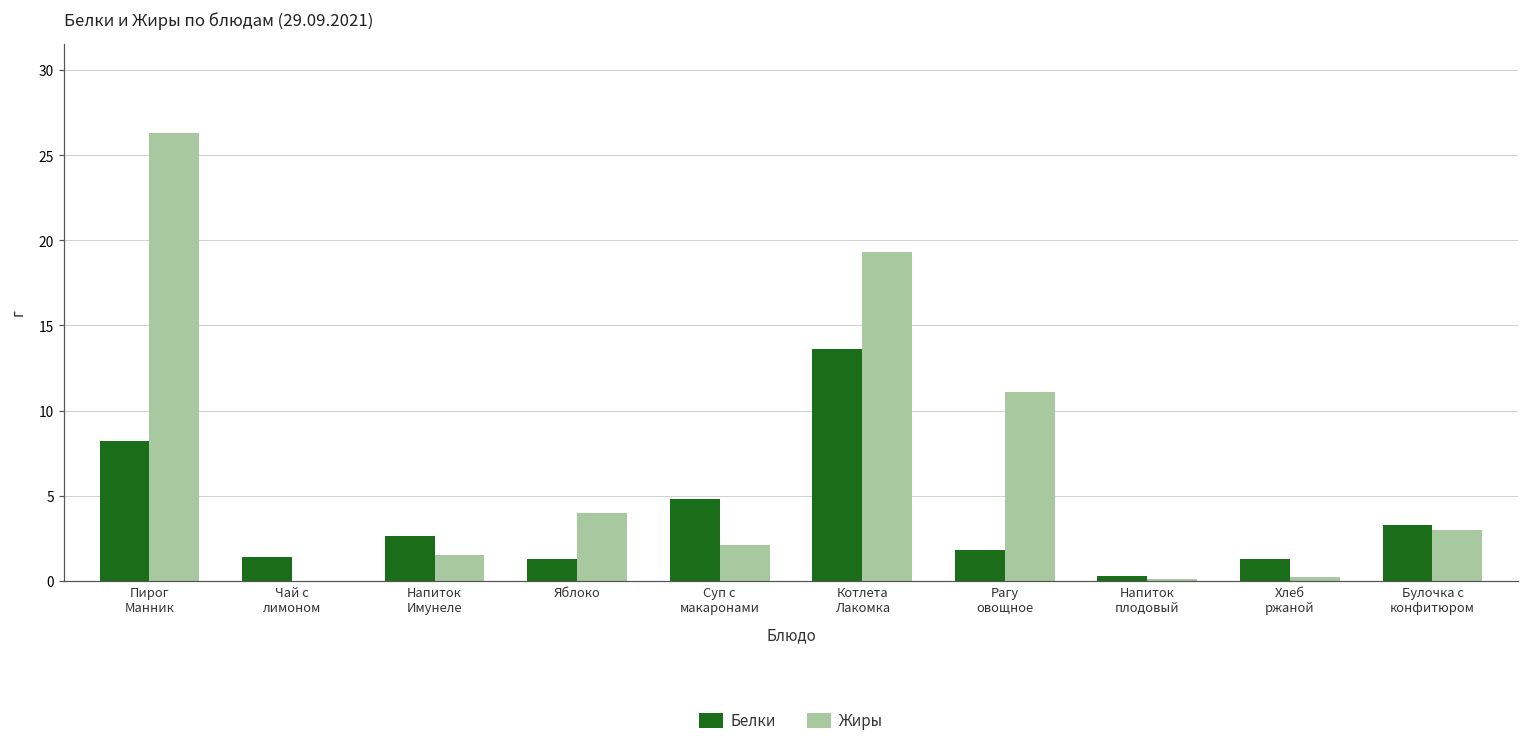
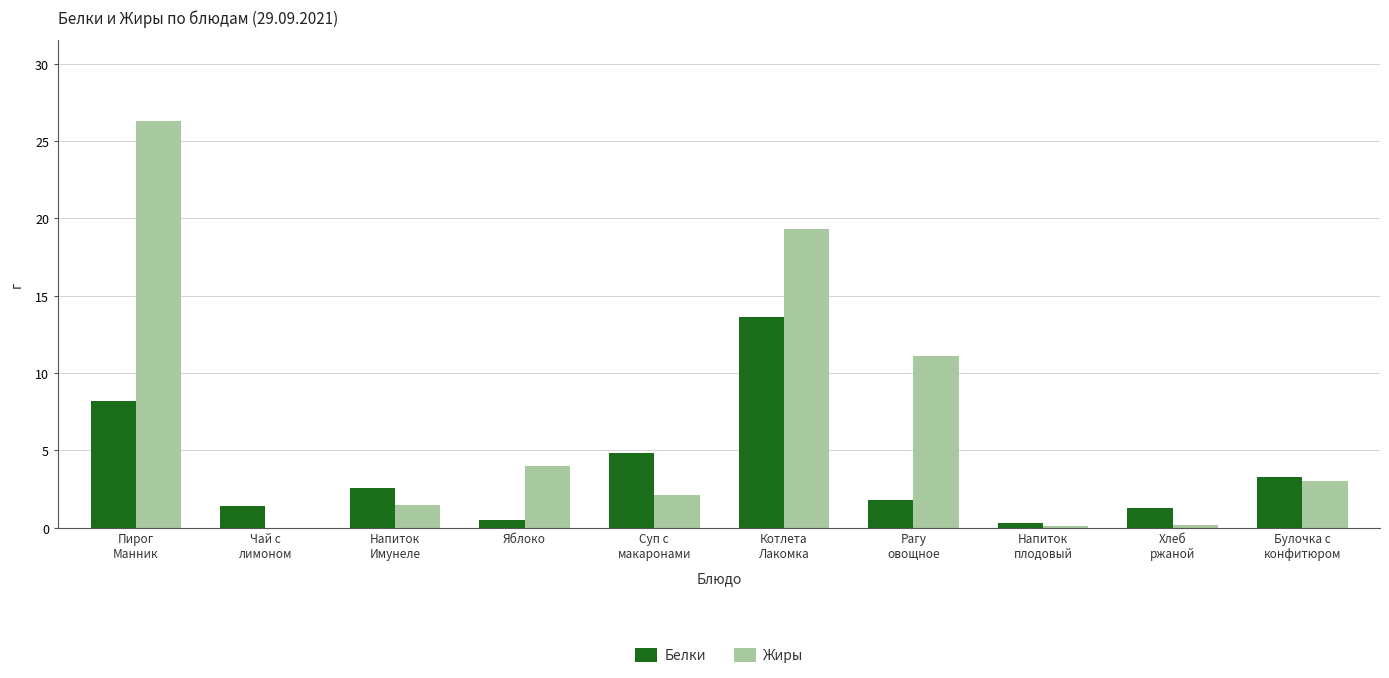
  {
    "Белки": {
      "Пирог Манник": 8.2,
      "Чай с лимоном": 1.4,
      "Напиток Имунеле": 2.6,
-     "Яблоко": 1.3,
+     "Яблоко": 0.5,
      "Суп с макаронами": 4.8,
      "Котлета Лакомка": 13.6,
      "Рагу овощное": 1.8,
      "Напиток плодовый": 0.3,
      "Хлеб ржаной": 1.3,
      "Булочка с конфитюром": 3.3
    },
    "Жиры": {
      "Пирог Манник": 26.3,
      "Чай с лимоном": 0.0,
      "Напиток Имунеле": 1.5,
      "Яблоко": 4.0,
      "Суп с макаронами": 2.1,
      "Котлета Лакомка": 19.3,
      "Рагу овощное": 11.1,
      "Хлеб ржаной": 0.2,
      "Булочка с конфитюром": 3.0
    }
  }
